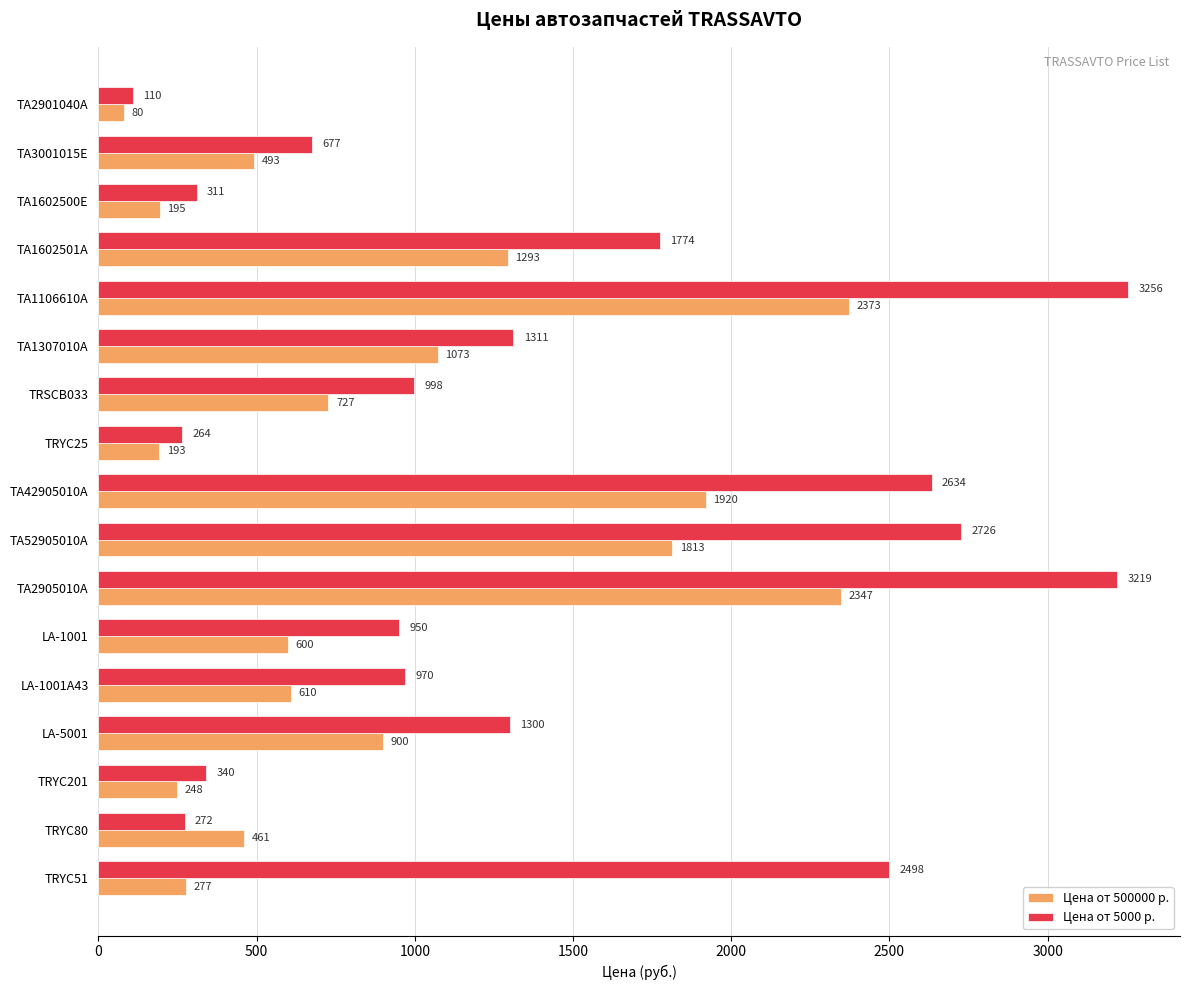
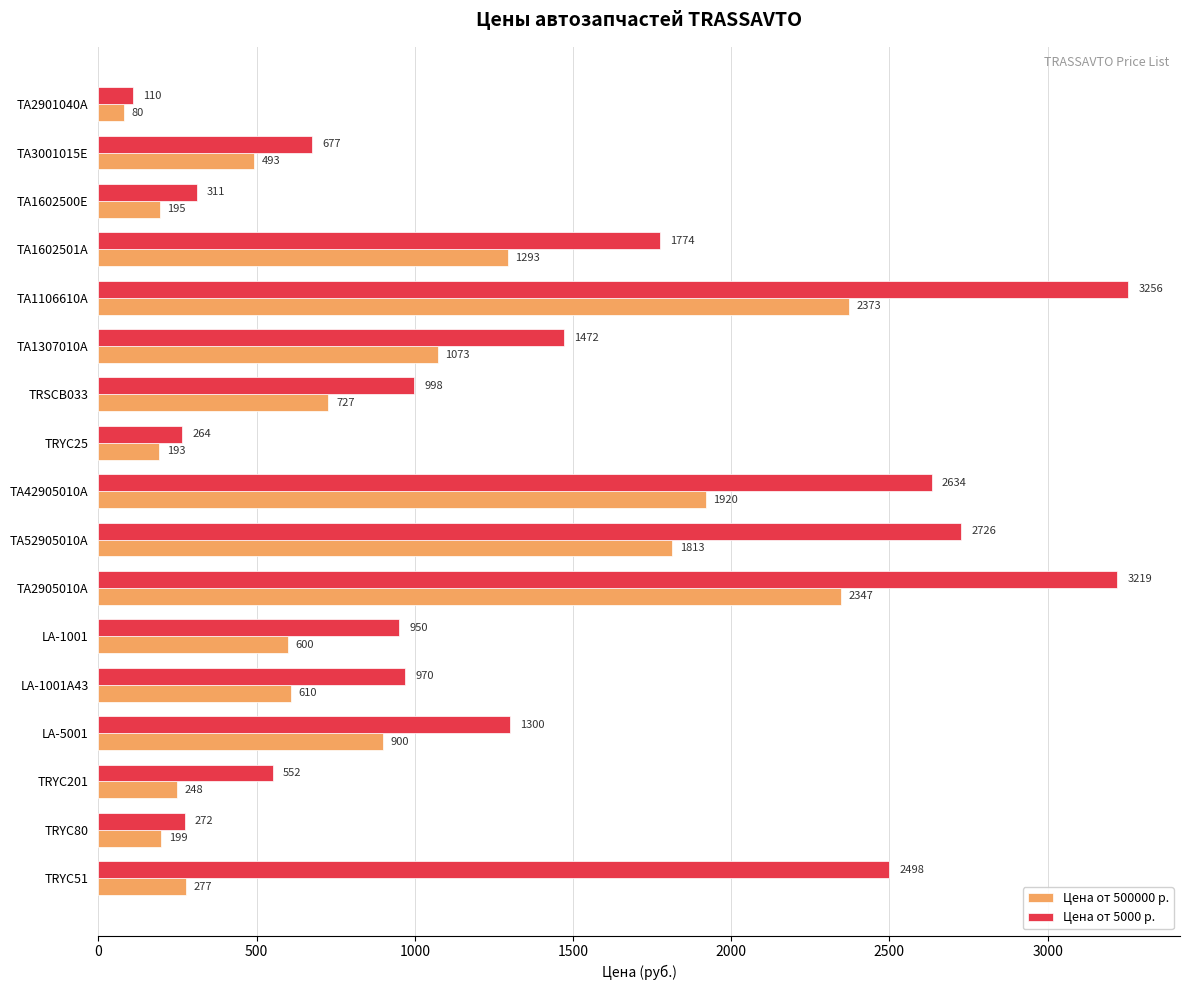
  {
    "Цена от 500000 р.": {
      "TA2901040A": 80,
      "TA3001015E": 493,
      "TA1602500E": 195,
      "TA1602501A": 1293,
      "TA1106610А": 2373,
      "TA1307010A": 1073,
      "TRSCB033": 727,
      "TRYC25": 193,
      "TA42905010A": 1920,
      "TA52905010A": 1813,
      "TA2905010A": 2347,
      "LA-1001": 600,
      "LA-1001A43": 610,
      "LA-5001": 900,
      "TRYC201": 248,
-     "TRYC80": 461,
+     "TRYC80": 199,
      "TRYC51": 277
    },
    "Цена от 5000 р.": {
      "TA2901040A": 110,
      "TA3001015E": 677,
      "TA1602500E": 311,
      "TA1602501A": 1774,
      "TA1106610А": 3256,
-     "TA1307010A": 1311,
+     "TA1307010A": 1472,
      "TRSCB033": 998,
      "TRYC25": 264,
      "TA42905010A": 2634,
      "TA52905010A": 2726,
      "TA2905010A": 3219,
      "LA-1001": 950,
      "LA-1001A43": 970,
      "LA-5001": 1300,
-     "TRYC201": 340,
+     "TRYC201": 552,
      "TRYC80": 272,
      "TRYC51": 2498
    }
  }
